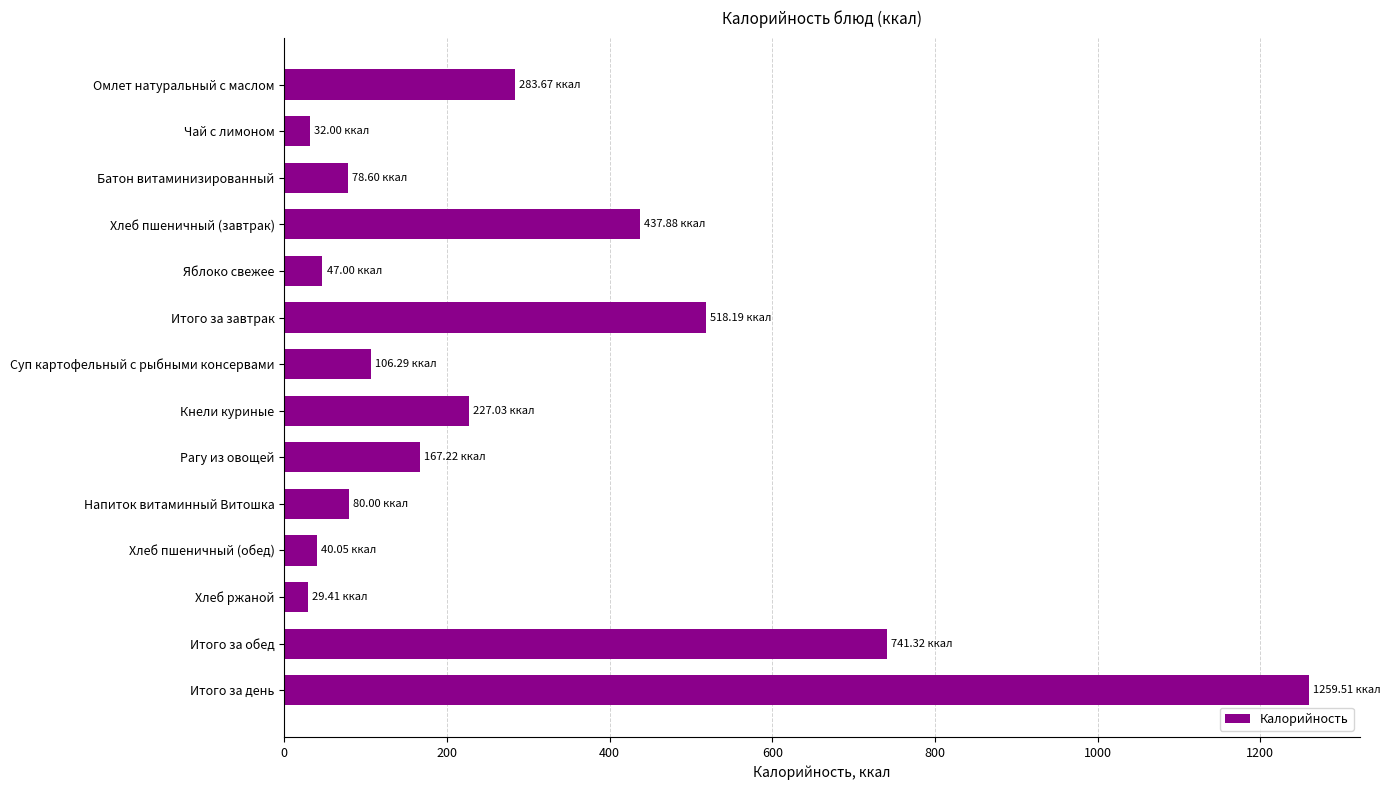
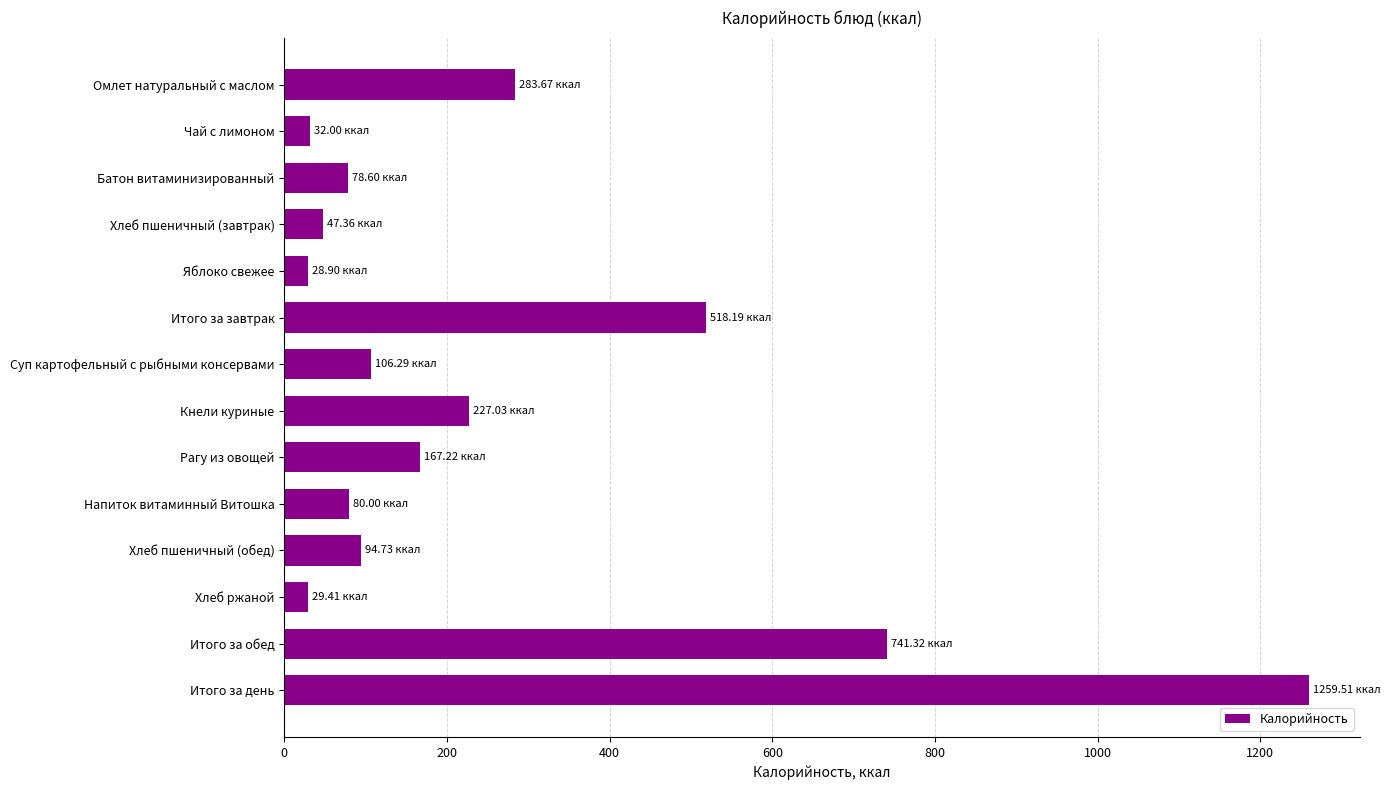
  {
    "Омлет натуральный с маслом": 283.67,
    "Чай с лимоном": 32.00,
    "Батон витаминизированный": 78.60,
-   "Хлеб пшеничный (завтрак)": 437.88,
-   "Яблоко свежее": 47.00,
+   "Хлеб пшеничный (завтрак)": 47.36,
+   "Яблоко свежее": 28.90,
    "Итого за завтрак": 518.19,
    "Суп картофельный с рыбными консервами": 106.29,
    "Кнели куриные": 227.03,
    "Рагу из овощей": 167.22,
    "Напиток витаминный Витошка": 80.00,
-   "Хлеб пшеничный (обед)": 40.05,
+   "Хлеб пшеничный (обед)": 94.73,
    "Хлеб ржаной": 29.41,
    "Итого за обед": 741.32,
    "Итого за день": 1259.51
  }
